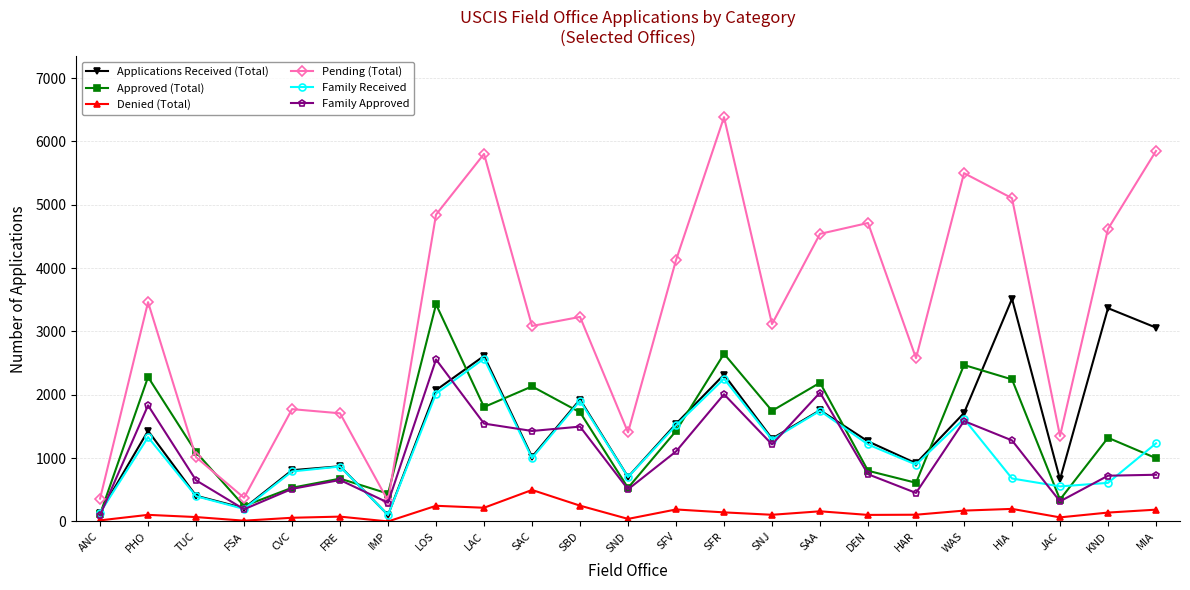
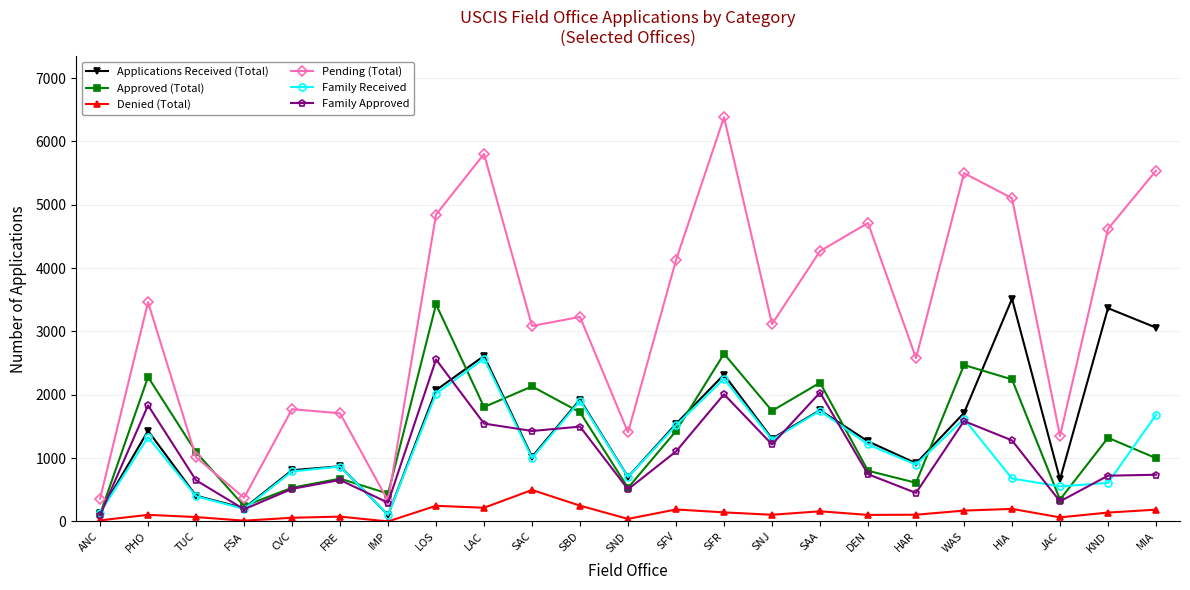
  {
    "Applications Received (Total)": {
      "PHO": 1400,
      "LOS": 2100,
      "LAC": 2600,
      "SFR": 2300,
      "DEN": 1300,
      "WAS": 1700,
      "HIA": 3500,
      "JAC": 700,
      "KND": 3400,
      "MIA": 3100
    },
    "Approved (Total)": {
      "PHO": 2300,
      "TUC": 1100,
      "IMP": 400,
      "LOS": 3400,
      "LAC": 1800,
      "SAC": 2100,
      "SBD": 1700,
      "SFV": 1400,
      "SFR": 2600,
      "SNJ": 1700,
      "SAA": 2200,
      "DEN": 800,
      "HAR": 600,
      "WAS": 2500,
      "HIA": 2200,
      "KND": 1300,
      "MIA": 1000
    },
    "Denied (Total)": {
      "ANC": 0,
      "PHO": 100,
      "TUC": 100,
      "FSA": 0,
      "CVC": 100,
      "FRE": 100,
      "IMP": 0,
      "LOS": 200,
      "LAC": 200,
      "SAC": 500,
      "SBD": 200,
      "SND": 0,
      "SFV": 200,
      "SFR": 100,
      "SNJ": 100,
      "SAA": 200,
      "DEN": 100,
      "HAR": 100,
      "WAS": 200,
      "HIA": 200,
      "JAC": 100,
      "KND": 100,
      "MIA": 200
    },
    "Pending (Total)": {
      "ANC": 400,
      "PHO": 3500,
      "TUC": 1000,
      "FSA": 400,
      "CVC": 1800,
      "FRE": 1700,
      "LOS": 4800,
      "LAC": 5800,
      "SAC": 3100,
      "SBD": 3200,
      "SND": 1400,
      "SFV": 4100,
      "SFR": 6400,
      "SNJ": 3100,
-     "SAA": 4500,
+     "SAA": 4300,
      "DEN": 4700,
      "HAR": 2600,
      "WAS": 5500,
      "HIA": 5100,
      "JAC": 1300,
      "KND": 4600,
-     "MIA": 5800
+     "MIA": 5500
    },
    "Family Received": {
      "PHO": 1300,
      "LOS": 2000,
      "LAC": 2600,
      "SFR": 2300,
      "DEN": 1200,
      "HIA": 700,
      "JAC": 600,
      "KND": 600,
-     "MIA": 1200
+     "MIA": 1700
    },
    "Family Approved": {
      "PHO": 1800,
      "TUC": 600,
      "LOS": 2600,
      "LAC": 1500,
      "SAC": 1400,
      "SBD": 1500,
      "SFV": 1100,
      "SFR": 2000,
      "SNJ": 1200,
      "SAA": 2000,
      "DEN": 700,
      "HAR": 500,
      "HIA": 1300,
      "KND": 700,
      "MIA": 700
    }
  }
